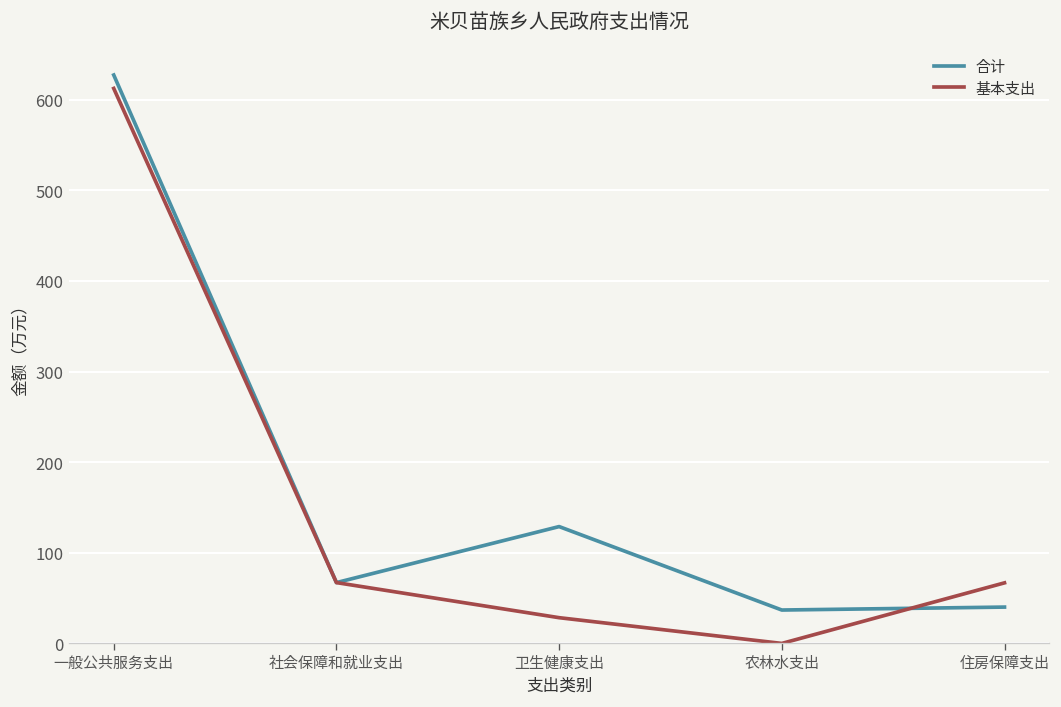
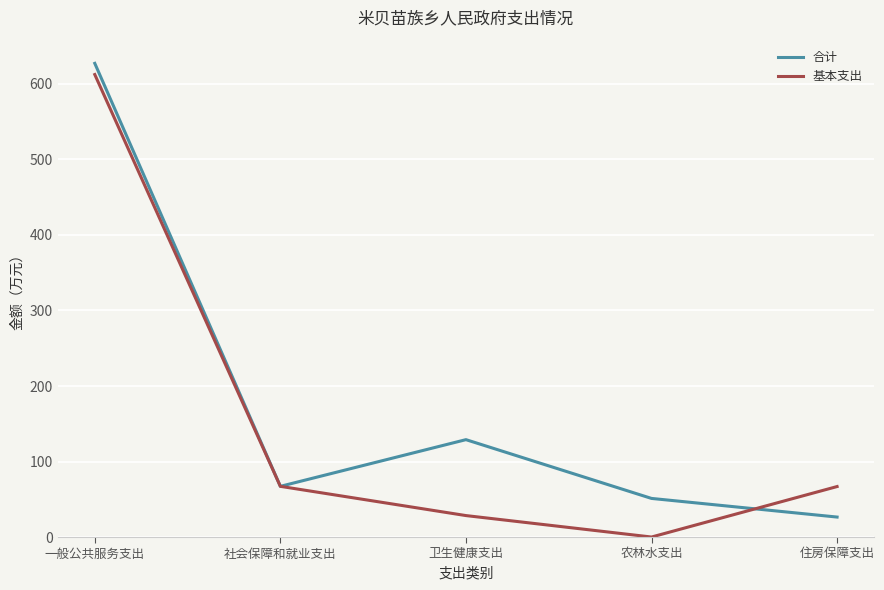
  {
    "合计": {
      "一般公共服务支出": 630,
      "卫生健康支出": 130,
-     "农林水支出": 40,
-     "住房保障支出": 40
+     "农林水支出": 50,
+     "住房保障支出": 30
    },
    "基本支出": {
      "一般公共服务支出": 610,
      "卫生健康支出": 30,
      "农林水支出": 0,
      "住房保障支出": 70
    }
  }
